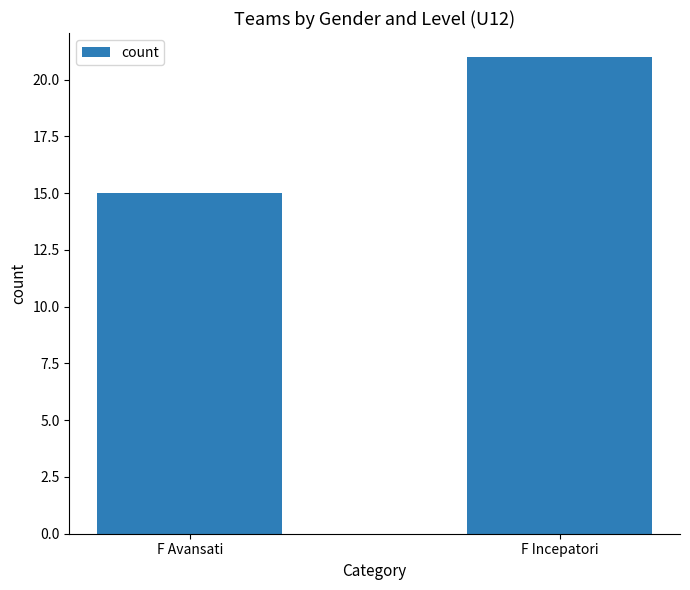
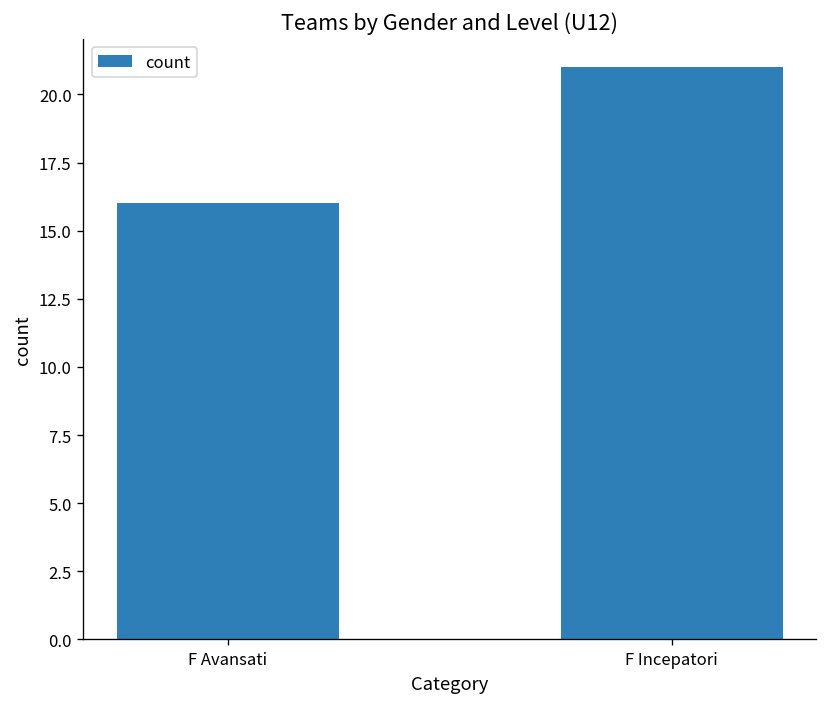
  {
-   "F Avansati": 15,
+   "F Avansati": 16,
    "F Incepatori": 21
  }
